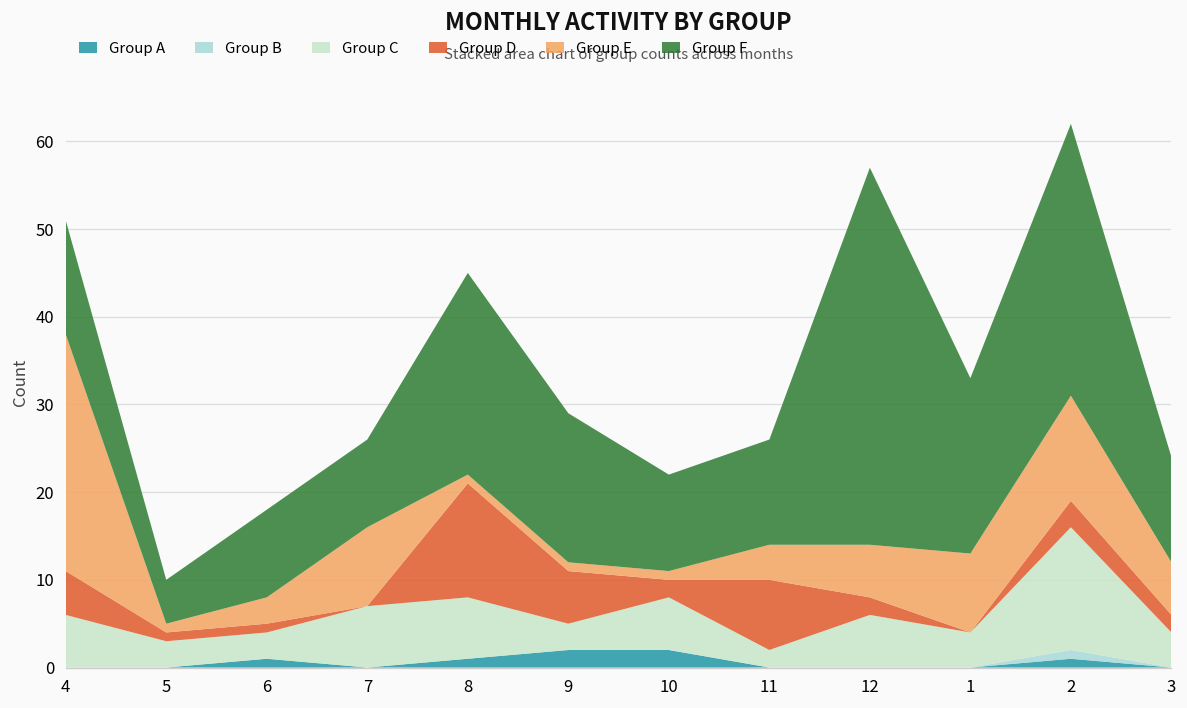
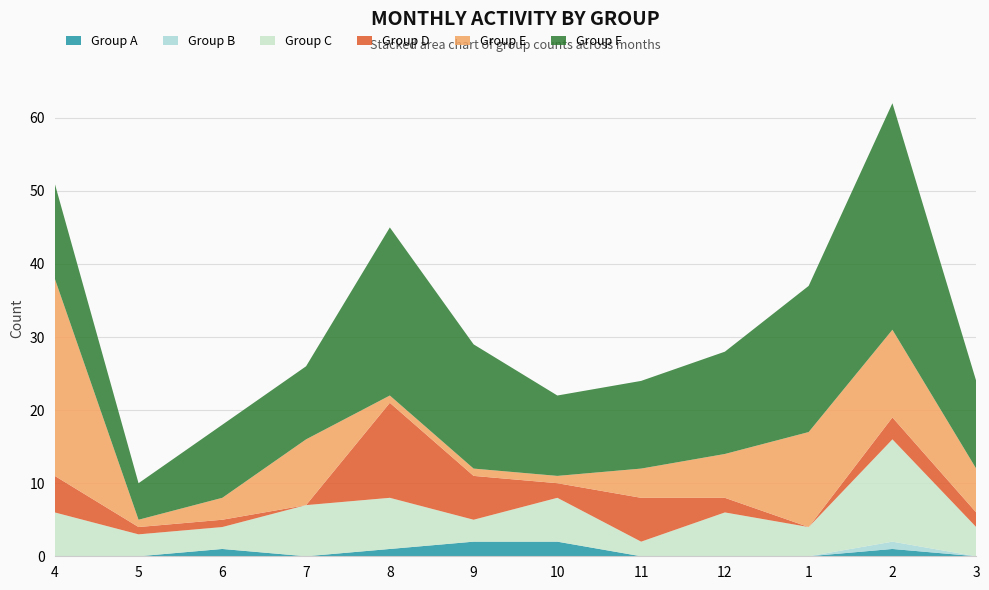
  {
    "Group A": {
      "2": 1
    },
    "Group D": {
      "4": 5,
      "5": 1,
      "6": 1,
      "8": 13,
      "9": 6,
      "10": 2,
-     "11": 8,
+     "11": 6,
      "12": 2,
      "2": 3,
      "3": 2
    },
    "Group E": {
      "4": 27,
      "5": 1,
      "6": 3,
      "7": 9,
      "8": 1,
      "9": 1,
      "10": 1,
      "11": 4,
      "12": 6,
-     "1": 9,
+     "1": 13,
      "2": 12,
      "3": 6
    },
    "Group F": {
      "4": 13,
      "5": 5,
      "6": 10,
      "7": 10,
      "8": 23,
      "9": 17,
      "10": 11,
      "11": 12,
-     "12": 43,
+     "12": 14,
      "1": 20,
      "2": 31,
      "3": 12
    }
  }
